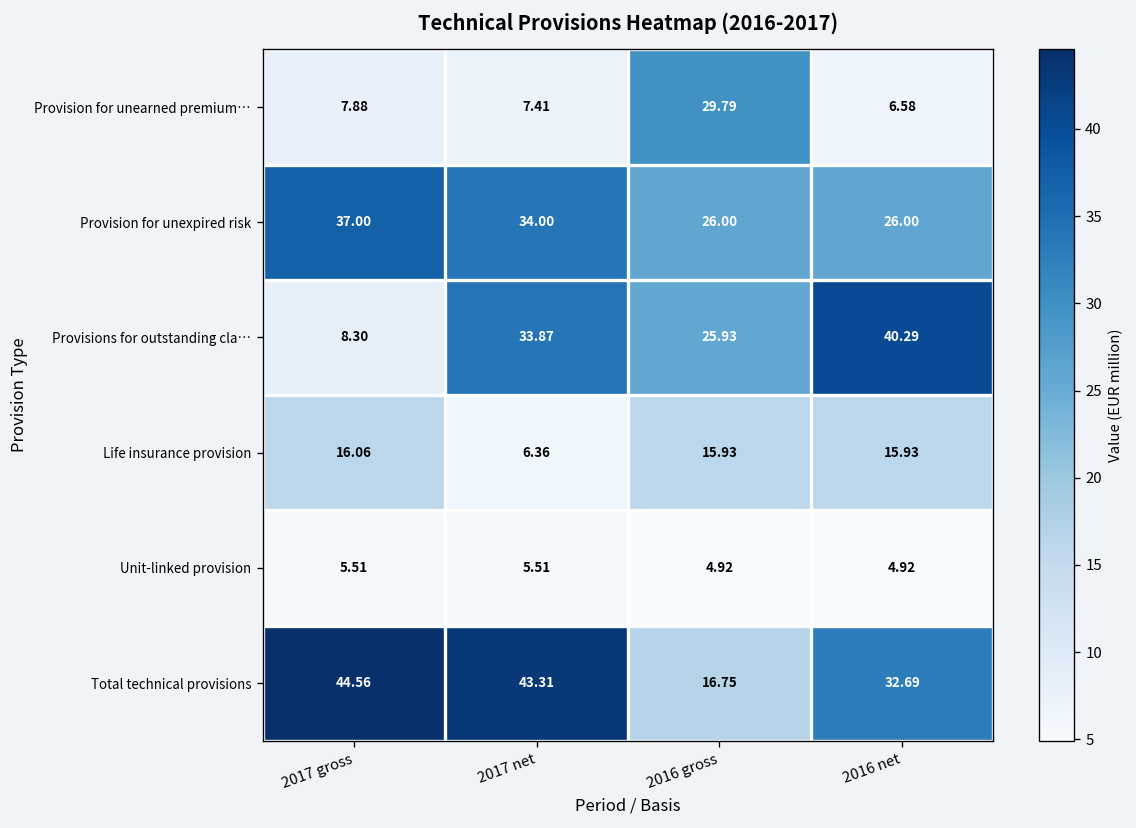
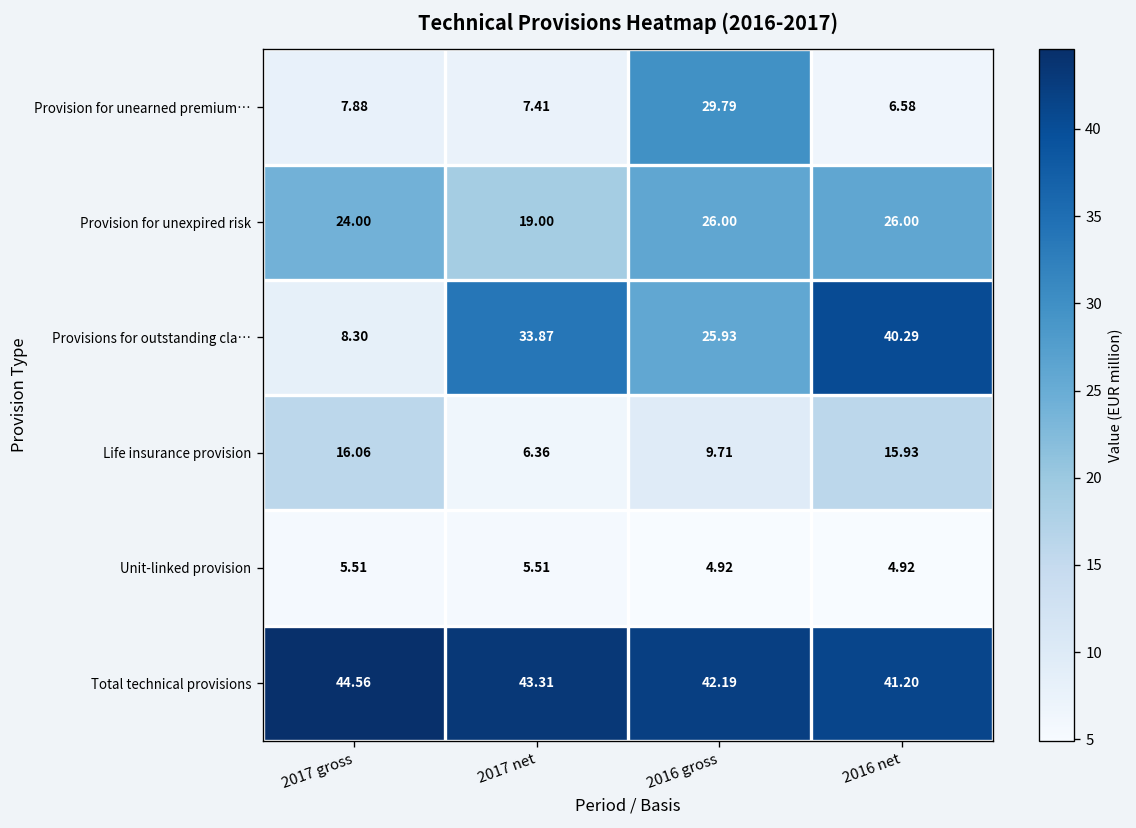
  {
    "Provision for unearned premium…": {
      "2017 gross": 7.88,
      "2017 net": 7.41,
      "2016 gross": 29.79,
      "2016 net": 6.58
    },
    "Provision for unexpired risk": {
-     "2017 gross": 37.00,
-     "2017 net": 34.00,
+     "2017 gross": 24.00,
+     "2017 net": 19.00,
      "2016 gross": 26.00,
      "2016 net": 26.00
    },
    "Provisions for outstanding cla…": {
      "2017 gross": 8.30,
      "2017 net": 33.87,
      "2016 gross": 25.93,
      "2016 net": 40.29
    },
    "Life insurance provision": {
      "2017 gross": 16.06,
      "2017 net": 6.36,
-     "2016 gross": 15.93,
+     "2016 gross": 9.71,
      "2016 net": 15.93
    },
    "Unit-linked provision": {
      "2017 gross": 5.51,
      "2017 net": 5.51,
      "2016 gross": 4.92,
      "2016 net": 4.92
    },
    "Total technical provisions": {
      "2017 gross": 44.56,
      "2017 net": 43.31,
-     "2016 gross": 16.75,
-     "2016 net": 32.69
+     "2016 gross": 42.19,
+     "2016 net": 41.20
    }
  }
